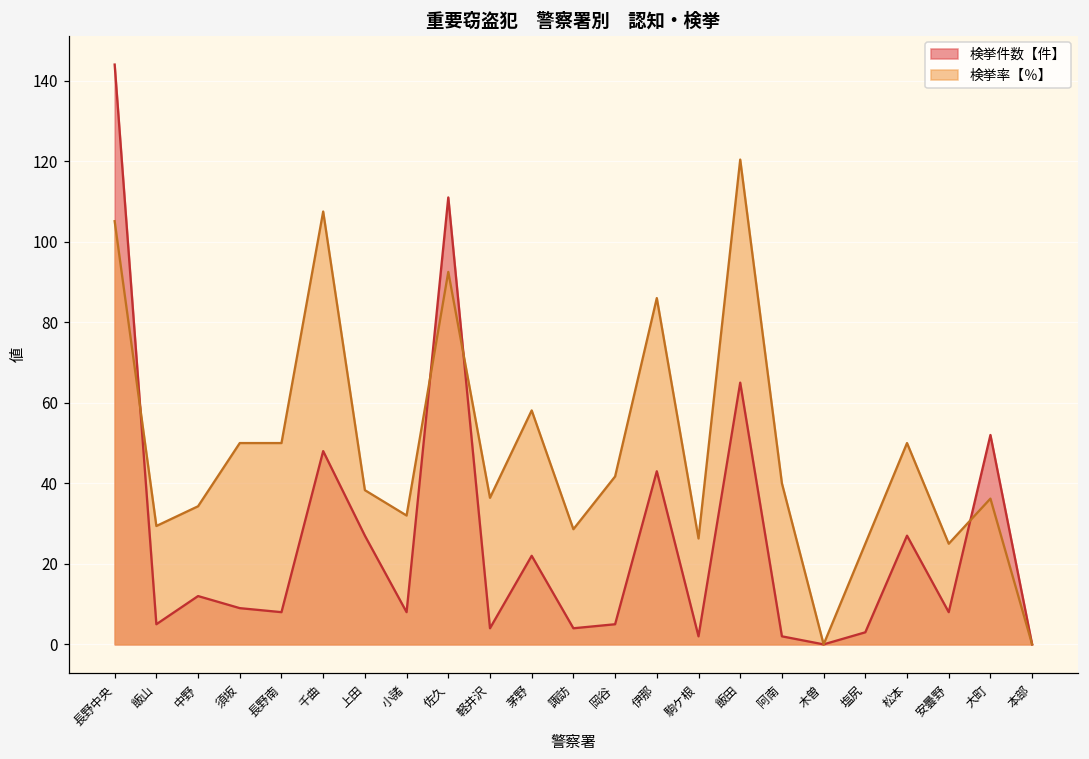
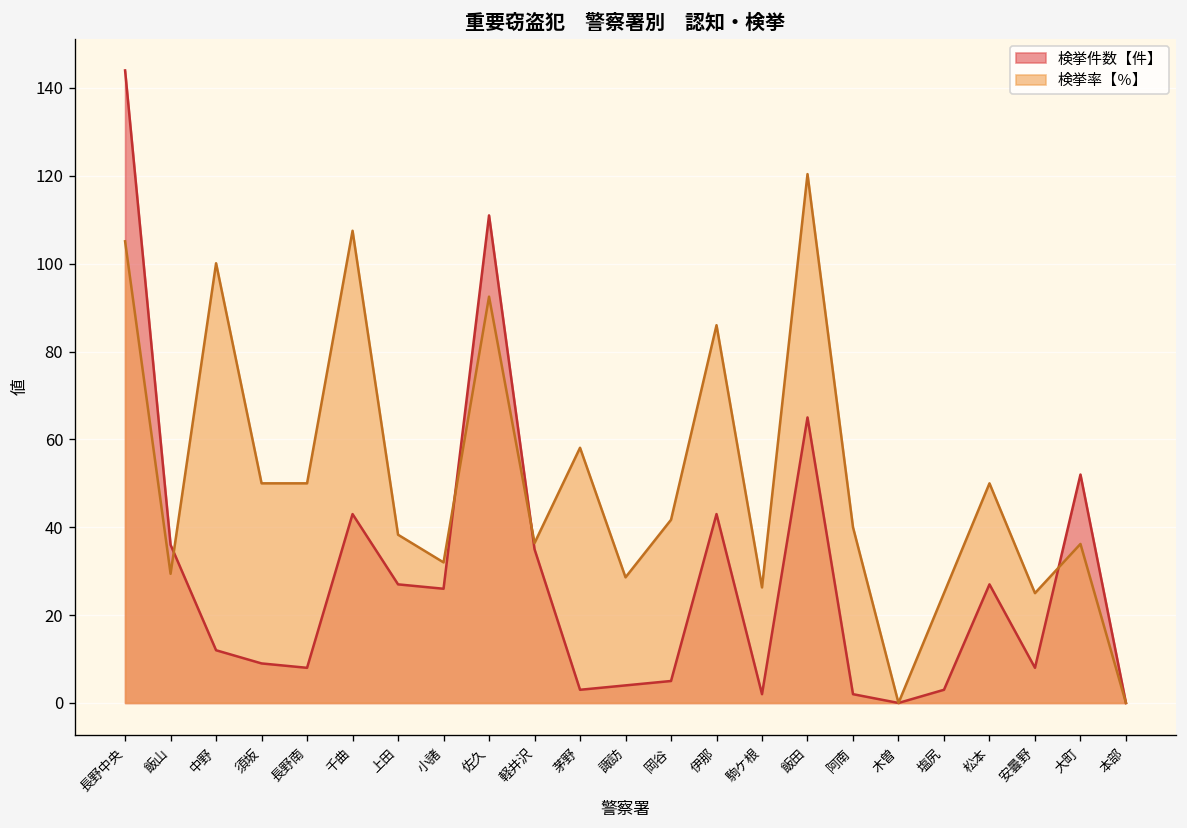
  {
    "検挙件数【件】": {
      "長野中央": 144,
-     "飯山": 5,
+     "飯山": 36,
      "中野": 12,
      "須坂": 9,
      "長野南": 8,
-     "千曲": 48,
+     "千曲": 43,
      "上田": 27,
-     "小諸": 8,
+     "小諸": 26,
      "佐久": 111,
-     "軽井沢": 4,
-     "茅野": 22,
+     "軽井沢": 35,
+     "茅野": 3,
      "諏訪": 4,
      "岡谷": 5,
      "伊那": 43,
      "駒ケ根": 2,
      "飯田": 65,
      "阿南": 2,
      "塩尻": 3,
      "松本": 27,
      "安曇野": 8,
      "大町": 52
    },
    "検挙率【％】": {
      "長野中央": 105,
      "飯山": 29,
-     "中野": 34,
+     "中野": 100,
      "須坂": 50,
      "長野南": 50,
      "千曲": 108,
      "上田": 38,
      "小諸": 32,
      "佐久": 93,
      "軽井沢": 36,
      "茅野": 58,
      "諏訪": 29,
      "岡谷": 42,
      "伊那": 86,
      "駒ケ根": 26,
      "飯田": 120,
      "阿南": 40,
      "塩尻": 25,
      "松本": 50,
      "安曇野": 25,
      "大町": 36
    }
  }
